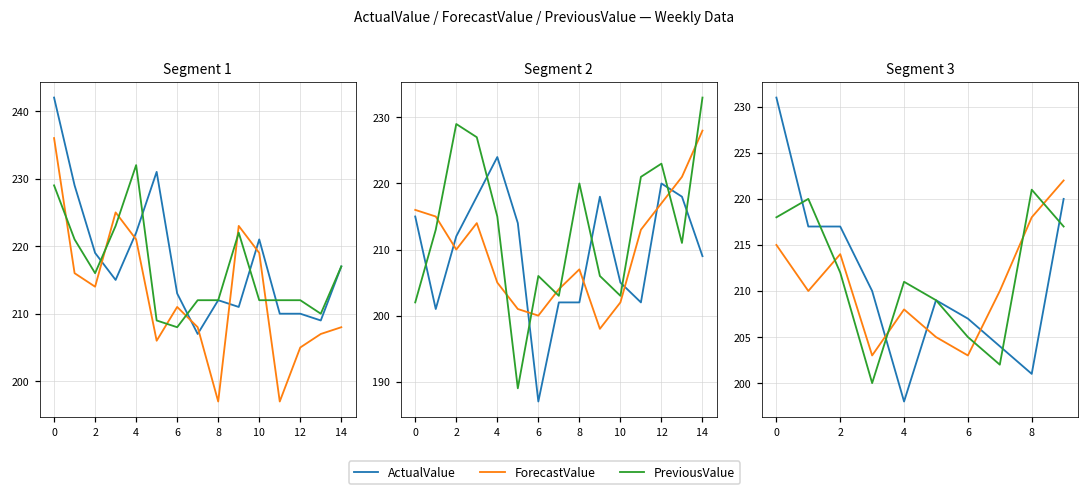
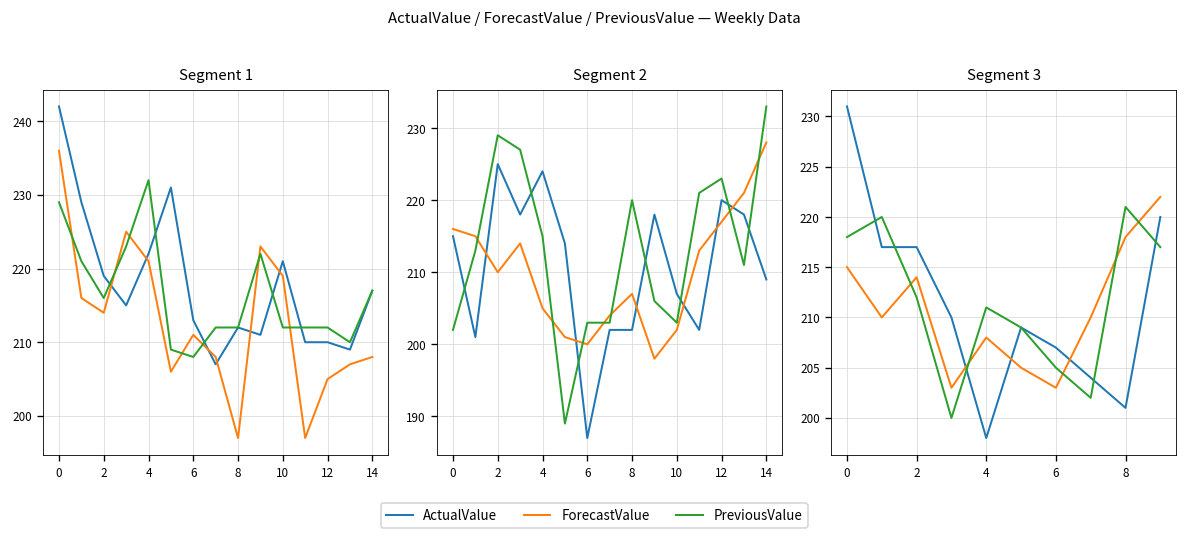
  {
    "Segment 1": {
      "ActualValue": {
        "0": 242,
        "2": 219,
        "4": 222,
        "6": 213,
        "10": 221,
        "12": 210
      },
      "ForecastValue": {
        "0": 236,
        "2": 214,
        "4": 221,
        "6": 211,
        "8": 197,
        "10": 219,
        "12": 205,
        "14": 208
      },
      "PreviousValue": {
        "0": 229,
        "2": 216,
        "4": 232,
        "6": 208,
        "10": 212,
        "12": 212
      }
    },
    "Segment 2": {
      "ActualValue": {
        "0": 215,
-       "2": 212,
+       "2": 225,
        "4": 224,
        "6": 187,
        "8": 202,
-       "10": 205,
+       "10": 207,
        "12": 220,
        "14": 209
      },
      "ForecastValue": {
        "0": 216,
        "2": 210,
        "4": 205,
        "6": 200,
        "8": 207,
        "10": 202,
        "12": 217,
        "14": 228
      },
      "PreviousValue": {
        "0": 202,
        "2": 229,
        "4": 215,
-       "6": 206,
+       "6": 203,
        "8": 220,
        "10": 203,
        "12": 223,
        "14": 233
      }
    },
    "Segment 3": {
      "ActualValue": {
        "0": 231,
        "2": 217,
        "4": 198,
        "6": 207,
        "8": 201
      },
      "ForecastValue": {
        "0": 215,
        "2": 214,
        "4": 208,
        "6": 203,
        "8": 218
      },
      "PreviousValue": {
        "0": 218,
        "2": 212,
        "4": 211,
        "6": 205,
        "8": 221
      }
    }
  }
